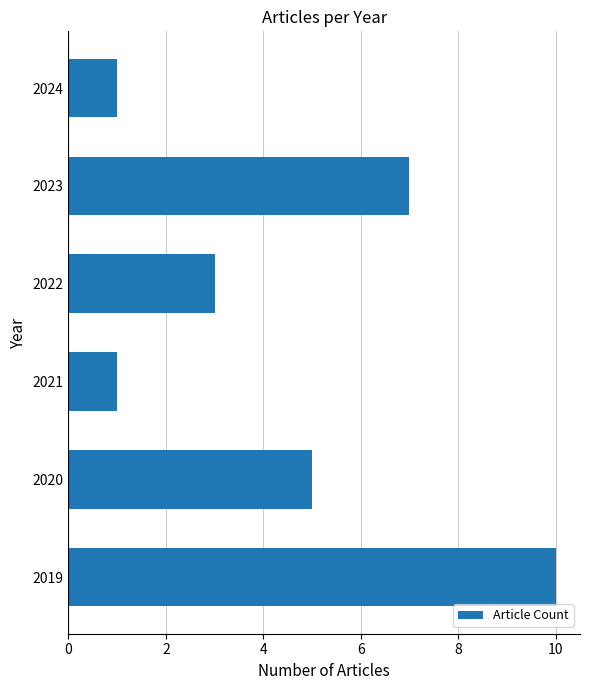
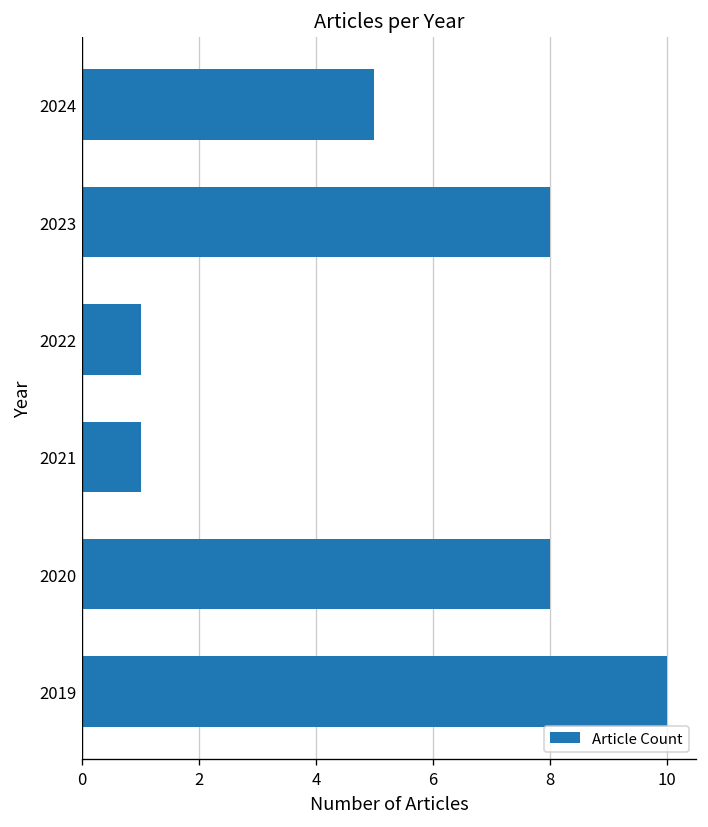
  {
-   "2024": 1,
-   "2023": 7,
-   "2022": 3,
+   "2024": 5,
+   "2023": 8,
+   "2022": 1,
    "2021": 1,
-   "2020": 5,
+   "2020": 8,
    "2019": 10
  }
